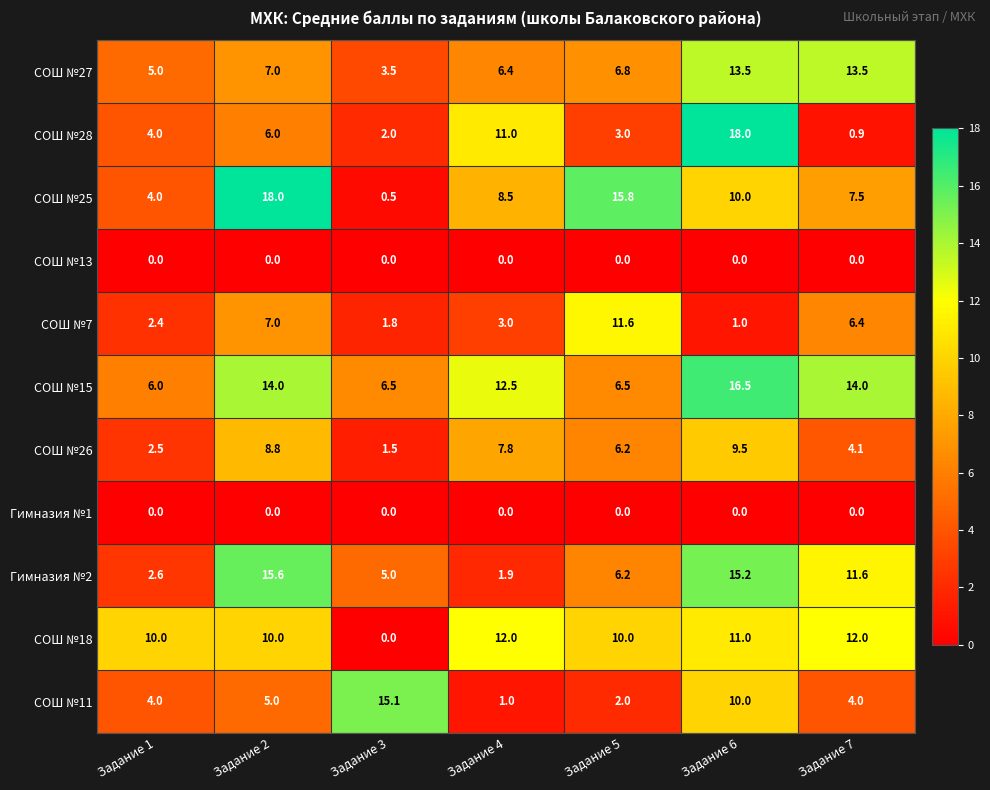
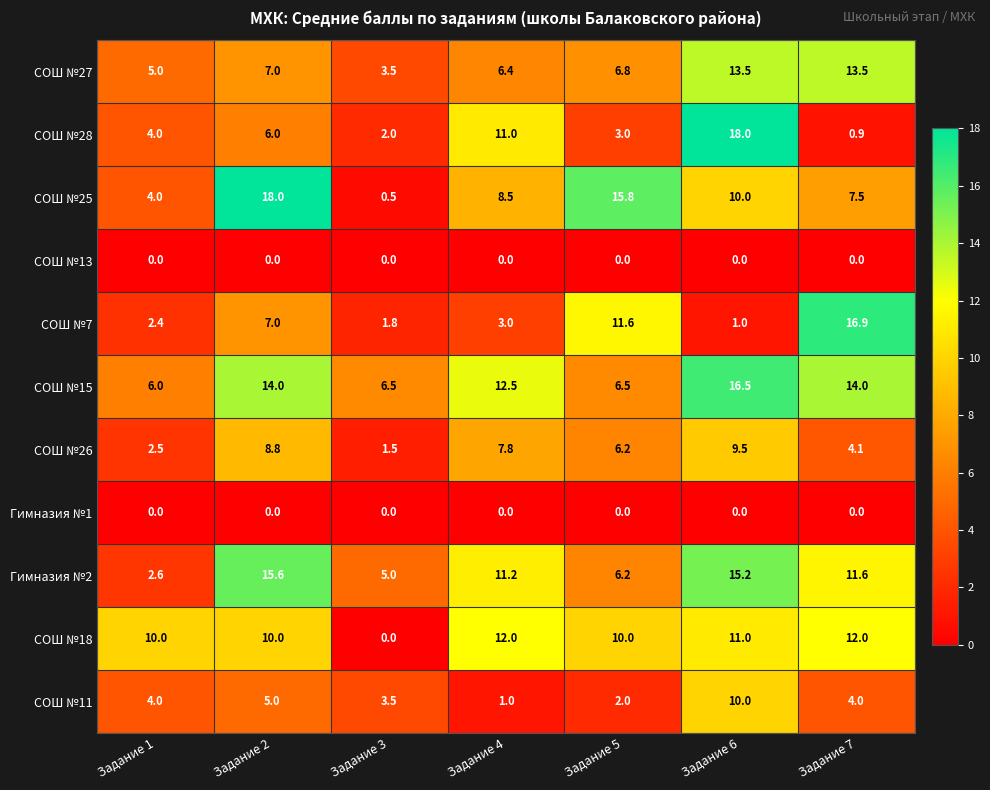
  {
    "СОШ №27": {
      "Задание 1": 5.0,
      "Задание 2": 7.0,
      "Задание 3": 3.5,
      "Задание 4": 6.4,
      "Задание 5": 6.8,
      "Задание 6": 13.5,
      "Задание 7": 13.5
    },
    "СОШ №28": {
      "Задание 1": 4.0,
      "Задание 2": 6.0,
      "Задание 3": 2.0,
      "Задание 4": 11.0,
      "Задание 5": 3.0,
      "Задание 6": 18.0,
      "Задание 7": 0.9
    },
    "СОШ №25": {
      "Задание 1": 4.0,
      "Задание 2": 18.0,
      "Задание 3": 0.5,
      "Задание 4": 8.5,
      "Задание 5": 15.8,
      "Задание 6": 10.0,
      "Задание 7": 7.5
    },
    "СОШ №13": {
      "Задание 1": 0.0,
      "Задание 2": 0.0,
      "Задание 3": 0.0,
      "Задание 4": 0.0,
      "Задание 5": 0.0,
      "Задание 6": 0.0,
      "Задание 7": 0.0
    },
    "СОШ №7": {
      "Задание 1": 2.4,
      "Задание 2": 7.0,
      "Задание 3": 1.8,
      "Задание 4": 3.0,
      "Задание 5": 11.6,
      "Задание 6": 1.0,
-     "Задание 7": 6.4
+     "Задание 7": 16.9
    },
    "СОШ №15": {
      "Задание 1": 6.0,
      "Задание 2": 14.0,
      "Задание 3": 6.5,
      "Задание 4": 12.5,
      "Задание 5": 6.5,
      "Задание 6": 16.5,
      "Задание 7": 14.0
    },
    "СОШ №26": {
      "Задание 1": 2.5,
      "Задание 2": 8.8,
      "Задание 3": 1.5,
      "Задание 4": 7.8,
      "Задание 5": 6.2,
      "Задание 6": 9.5,
      "Задание 7": 4.1
    },
    "Гимназия №1": {
      "Задание 1": 0.0,
      "Задание 2": 0.0,
      "Задание 3": 0.0,
      "Задание 4": 0.0,
      "Задание 5": 0.0,
      "Задание 6": 0.0,
      "Задание 7": 0.0
    },
    "Гимназия №2": {
      "Задание 1": 2.6,
      "Задание 2": 15.6,
      "Задание 3": 5.0,
-     "Задание 4": 1.9,
+     "Задание 4": 11.2,
      "Задание 5": 6.2,
      "Задание 6": 15.2,
      "Задание 7": 11.6
    },
    "СОШ №18": {
      "Задание 1": 10.0,
      "Задание 2": 10.0,
      "Задание 3": 0.0,
      "Задание 4": 12.0,
      "Задание 5": 10.0,
      "Задание 6": 11.0,
      "Задание 7": 12.0
    },
    "СОШ №11": {
      "Задание 1": 4.0,
      "Задание 2": 5.0,
-     "Задание 3": 15.1,
+     "Задание 3": 3.5,
      "Задание 4": 1.0,
      "Задание 5": 2.0,
      "Задание 6": 10.0,
      "Задание 7": 4.0
    }
  }
